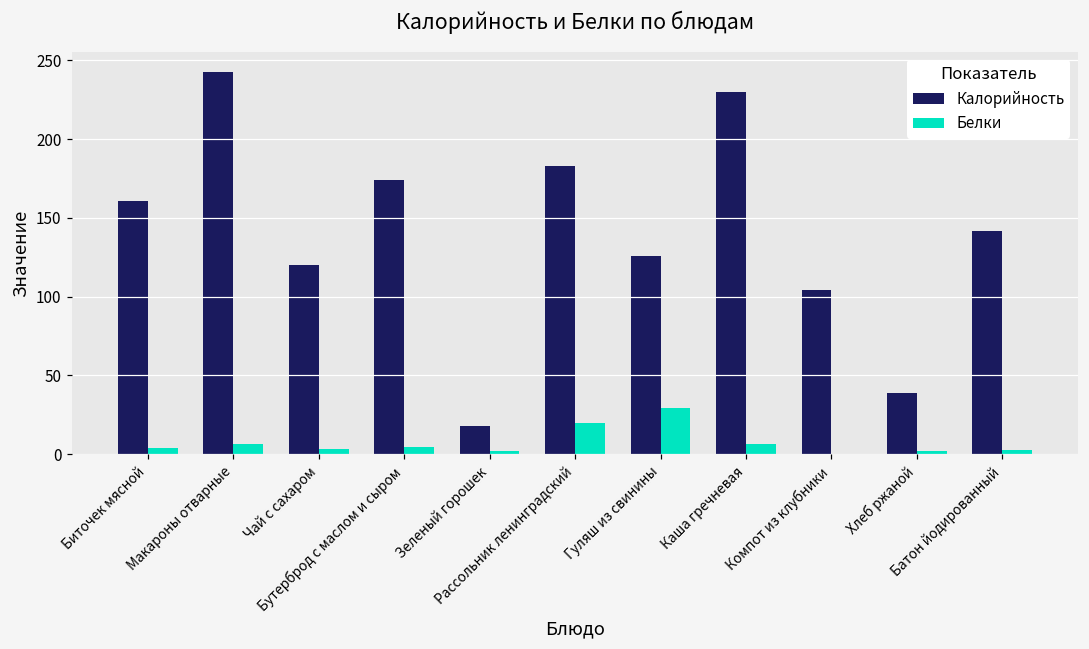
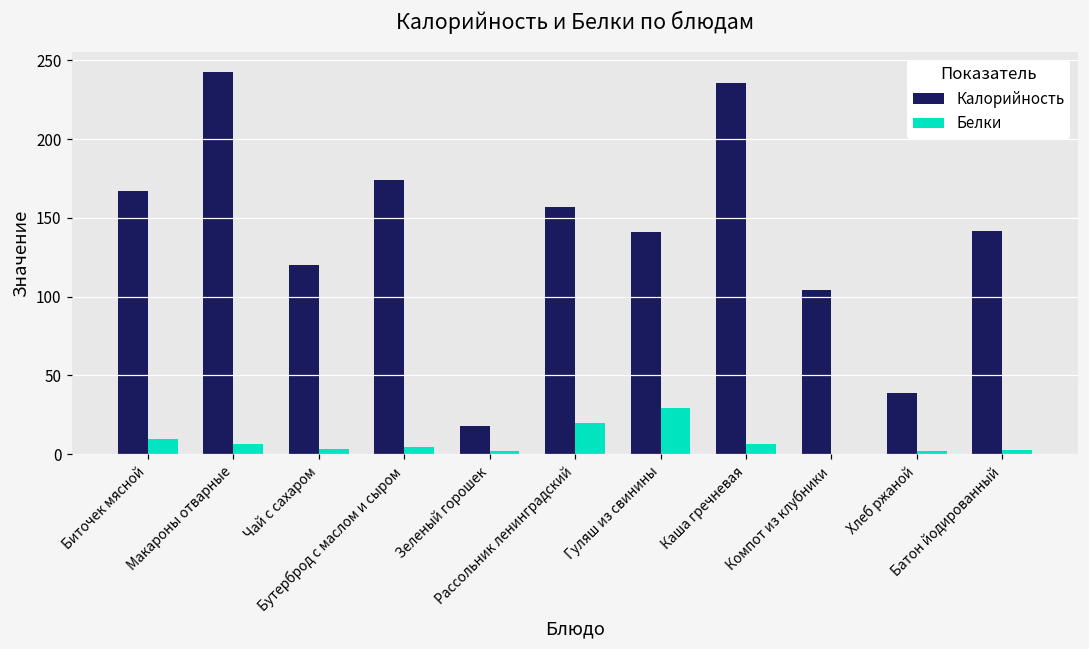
  {
    "Калорийность": {
-     "Биточек мясной": 161,
+     "Биточек мясной": 167,
      "Макароны отварные": 243,
      "Чай с сахаром": 120,
      "Бутерброд с маслом и сыром": 174,
      "Зеленый горошек": 18,
-     "Рассольник ленинградский": 183,
-     "Гуляш из свинины": 126,
-     "Каша гречневая": 230,
+     "Рассольник ленинградский": 157,
+     "Гуляш из свинины": 141,
+     "Каша гречневая": 236,
      "Компот из клубники": 104,
      "Хлеб ржаной": 39,
      "Батон йодированный": 142
    },
    "Белки": {
-     "Биточек мясной": 4,
+     "Биточек мясной": 10,
      "Макароны отварные": 7,
      "Чай с сахаром": 4,
      "Бутерброд с маслом и сыром": 5,
      "Рассольник ленинградский": 20,
      "Гуляш из свинины": 29,
      "Каша гречневая": 7,
      "Компот из клубники": 0,
      "Хлеб ржаной": 2,
      "Батон йодированный": 3
    }
  }
